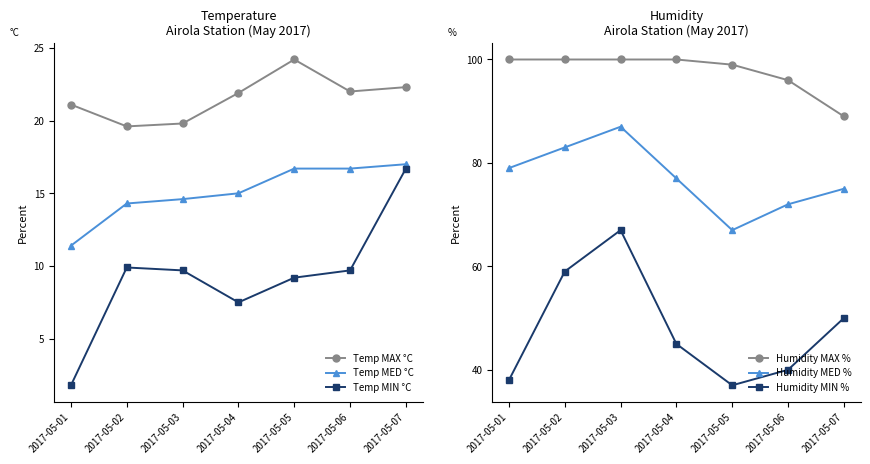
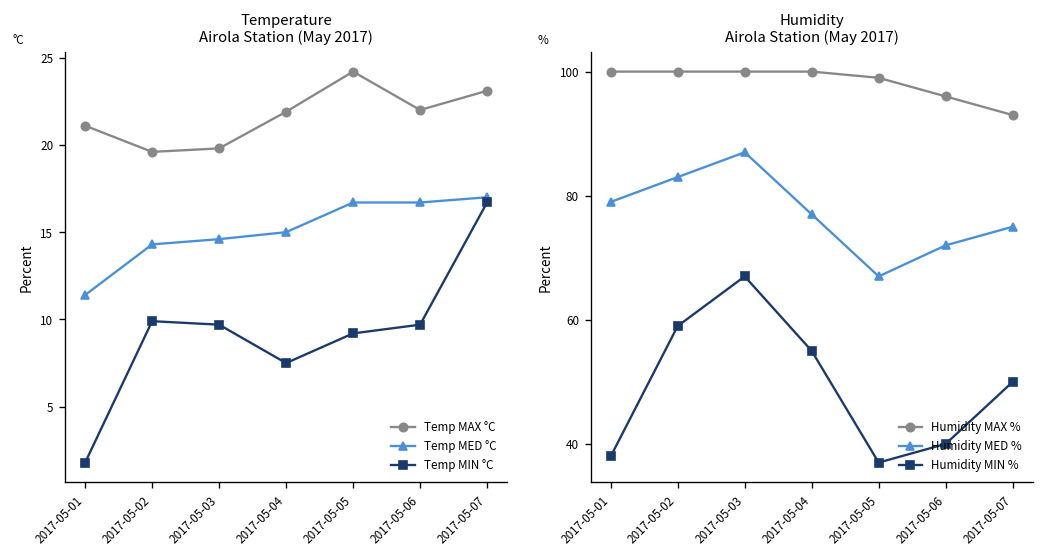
  {
    "Temperature Airola Station (May 2017)": {
      "Temp MAX °C": {
        "2017-05-01": 21.1,
        "2017-05-02": 19.6,
        "2017-05-03": 19.8,
        "2017-05-04": 21.9,
        "2017-05-05": 24.2,
        "2017-05-06": 22.0,
-       "2017-05-07": 22.3
+       "2017-05-07": 23.1
      },
      "Temp MED °C": {
        "2017-05-01": 11.4,
        "2017-05-02": 14.3,
        "2017-05-03": 14.6,
        "2017-05-04": 15.0,
        "2017-05-05": 16.7,
        "2017-05-06": 16.7,
        "2017-05-07": 17.0
      },
      "Temp MIN °C": {
        "2017-05-01": 1.8,
        "2017-05-02": 9.9,
        "2017-05-03": 9.7,
        "2017-05-04": 7.5,
        "2017-05-05": 9.2,
        "2017-05-06": 9.7,
        "2017-05-07": 16.7
      }
    },
    "Humidity Airola Station (May 2017)": {
      "Humidity MAX %": {
        "2017-05-01": 100,
        "2017-05-02": 100,
        "2017-05-03": 100,
        "2017-05-04": 100,
        "2017-05-05": 99,
        "2017-05-06": 96,
-       "2017-05-07": 89
+       "2017-05-07": 93
      },
      "Humidity MED %": {
        "2017-05-01": 79,
        "2017-05-02": 83,
        "2017-05-03": 87,
        "2017-05-04": 77,
        "2017-05-05": 67,
        "2017-05-06": 72,
        "2017-05-07": 75
      },
      "Humidity MIN %": {
        "2017-05-01": 38,
        "2017-05-02": 59,
        "2017-05-03": 67,
-       "2017-05-04": 45,
+       "2017-05-04": 55,
        "2017-05-05": 37,
        "2017-05-06": 40,
        "2017-05-07": 50
      }
    }
  }
